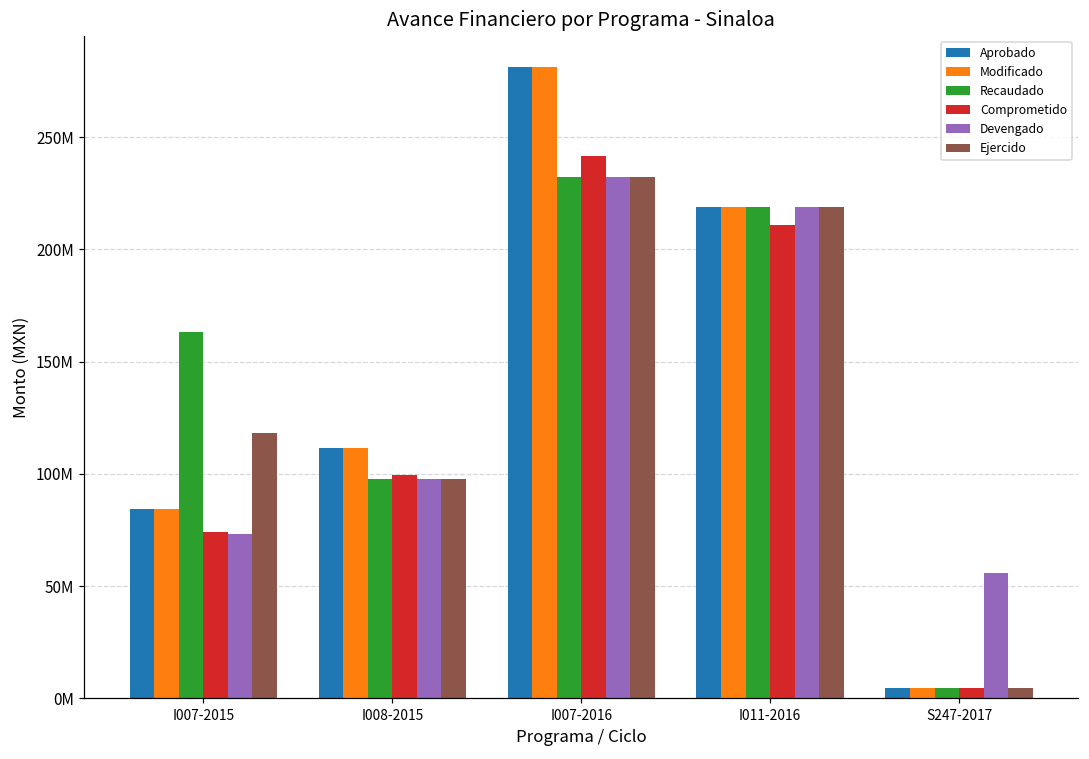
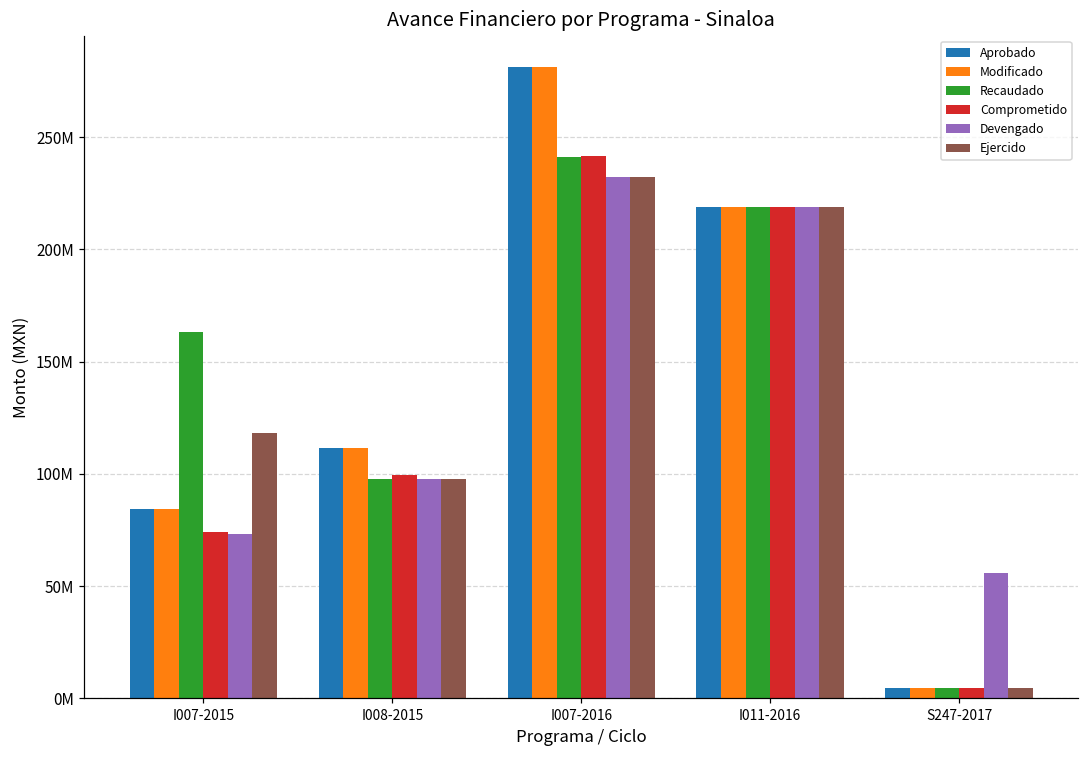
  {
    "Aprobado": {
      "I007-2015": 84000000,
      "I008-2015": 111000000,
      "I007-2016": 281000000,
      "I011-2016": 219000000,
      "S247-2017": 5000000
    },
    "Modificado": {
      "I007-2015": 84000000,
      "I008-2015": 111000000,
      "I007-2016": 281000000,
      "I011-2016": 219000000,
      "S247-2017": 5000000
    },
    "Recaudado": {
      "I007-2015": 163000000,
      "I008-2015": 98000000,
-     "I007-2016": 232000000,
+     "I007-2016": 241000000,
      "I011-2016": 219000000,
      "S247-2017": 5000000
    },
    "Comprometido": {
      "I007-2015": 74000000,
      "I008-2015": 100000000,
      "I007-2016": 242000000,
-     "I011-2016": 211000000,
+     "I011-2016": 219000000,
      "S247-2017": 5000000
    },
    "Devengado": {
      "I007-2015": 73000000,
      "I008-2015": 98000000,
      "I007-2016": 232000000,
      "I011-2016": 219000000,
      "S247-2017": 56000000
    },
    "Ejercido": {
      "I007-2015": 118000000,
      "I008-2015": 98000000,
      "I007-2016": 232000000,
      "I011-2016": 219000000,
      "S247-2017": 5000000
    }
  }
